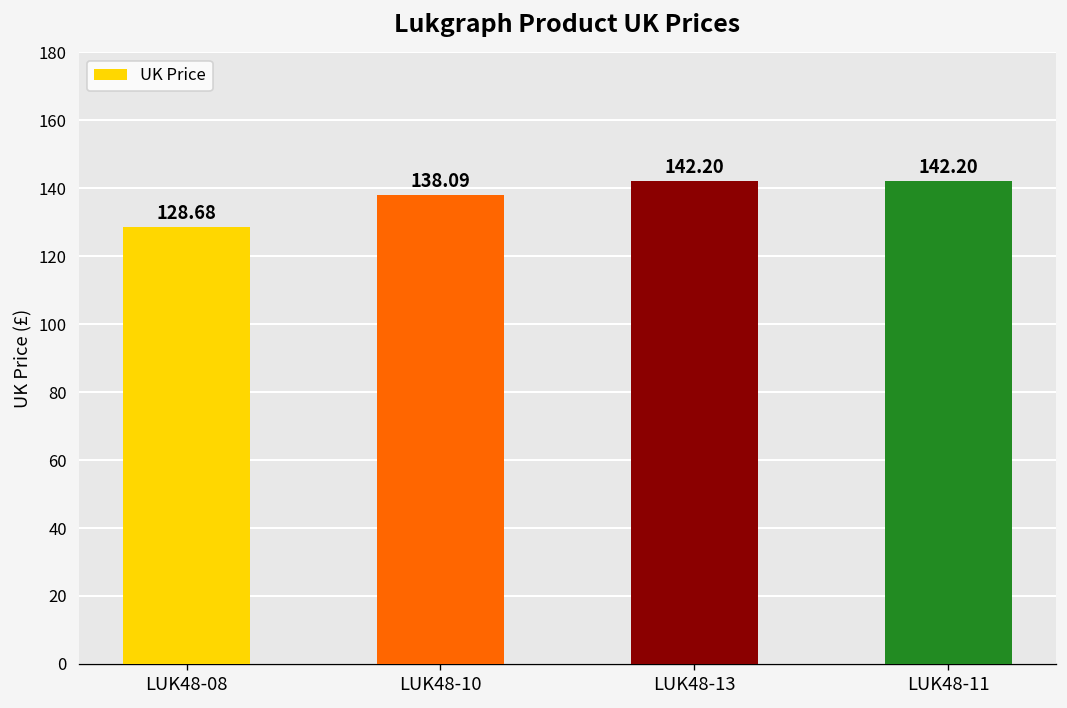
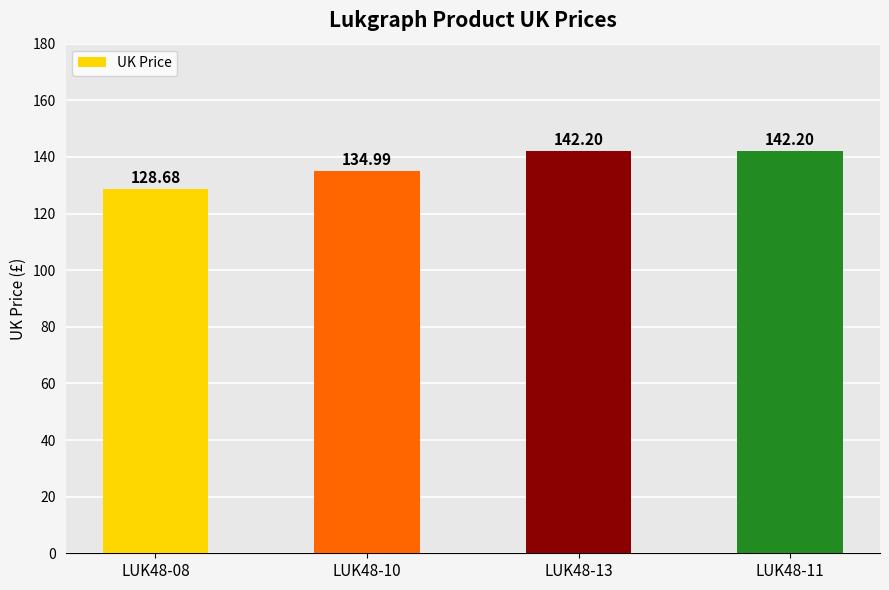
  {
    "LUK48-08": 128.68,
-   "LUK48-10": 138.09,
+   "LUK48-10": 134.99,
    "LUK48-13": 142.20,
    "LUK48-11": 142.20
  }
